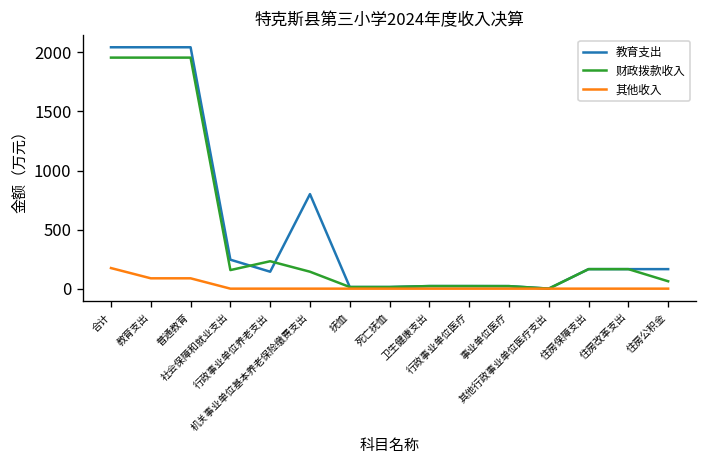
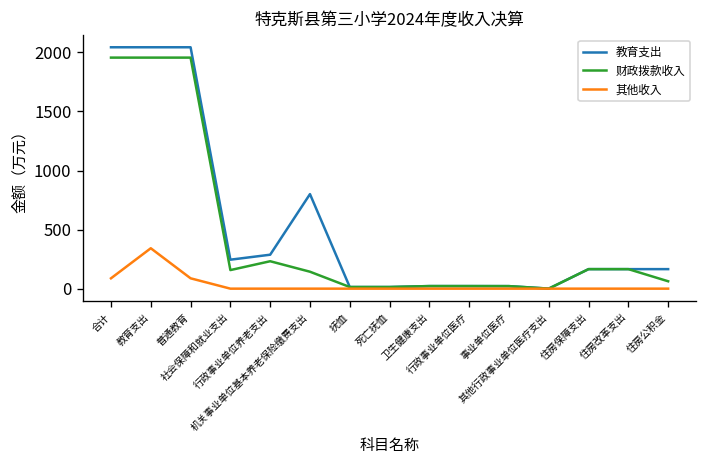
  {
    "教育支出": {
      "合计": 2000,
      "教育支出": 2000,
      "普通教育": 2000,
      "社会保障和就业支出": 200,
-     "行政事业单位养老支出": 100,
+     "行政事业单位养老支出": 300,
      "机关事业单位基本养老保险缴费支出": 800,
      "住房公积金": 200
    },
    "财政拨款收入": {
      "合计": 2000,
      "教育支出": 2000,
      "普通教育": 2000,
      "社会保障和就业支出": 200,
      "行政事业单位养老支出": 200,
      "机关事业单位基本养老保险缴费支出": 100,
      "住房公积金": 100
    },
    "其他收入": {
-     "合计": 200,
-     "教育支出": 100,
+     "合计": 100,
+     "教育支出": 300,
      "普通教育": 100,
      "社会保障和就业支出": 0,
      "行政事业单位养老支出": 0,
      "机关事业单位基本养老保险缴费支出": 0,
      "住房保障支出": 0,
      "住房改革支出": 0,
      "住房公积金": 0
    }
  }
